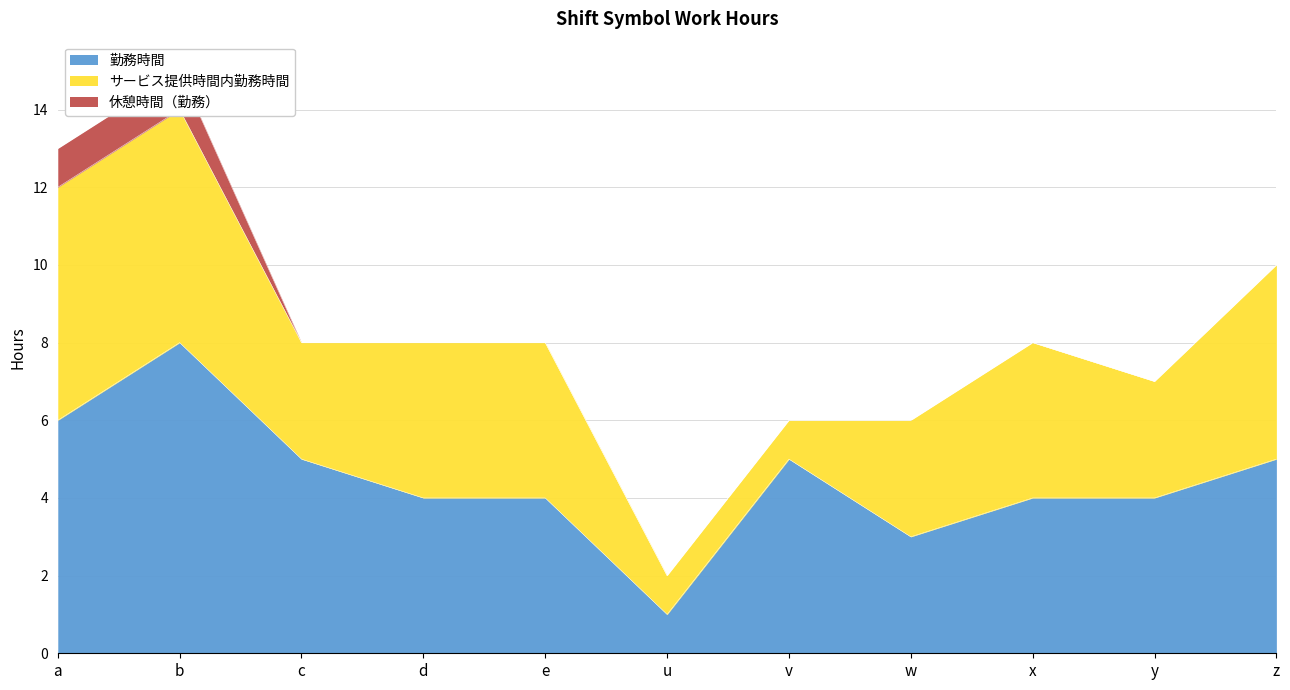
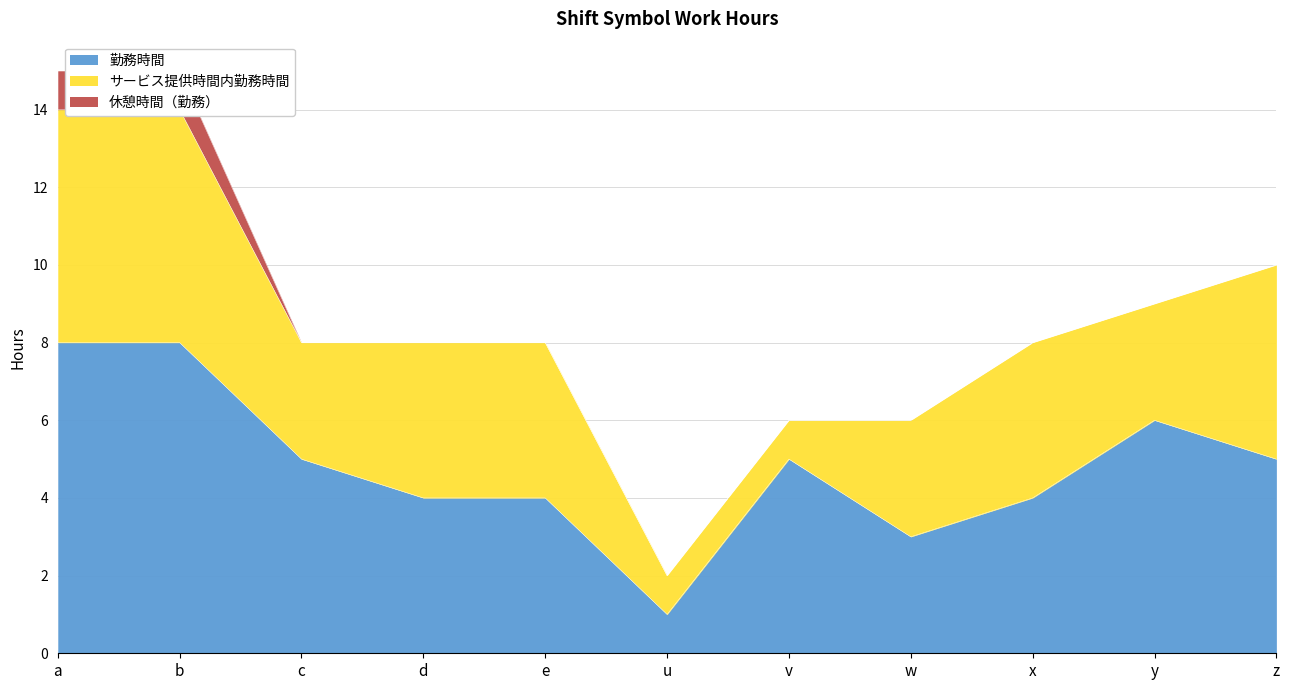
  {
    "勤務時間": {
-     "a": 6,
+     "a": 8,
      "b": 8,
      "c": 5,
      "d": 4,
      "e": 4,
      "u": 1,
      "v": 5,
      "w": 3,
      "x": 4,
-     "y": 4,
+     "y": 6,
      "z": 5
    },
    "サービス提供時間内勤務時間": {
      "a": 6
    },
    "休憩時間（勤務）": {
      "a": 1
    }
  }
